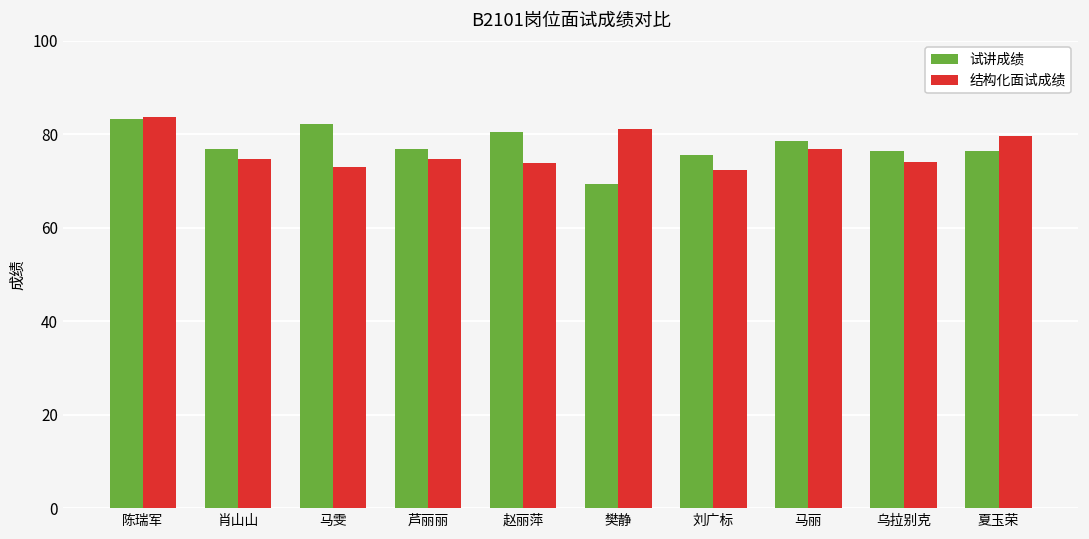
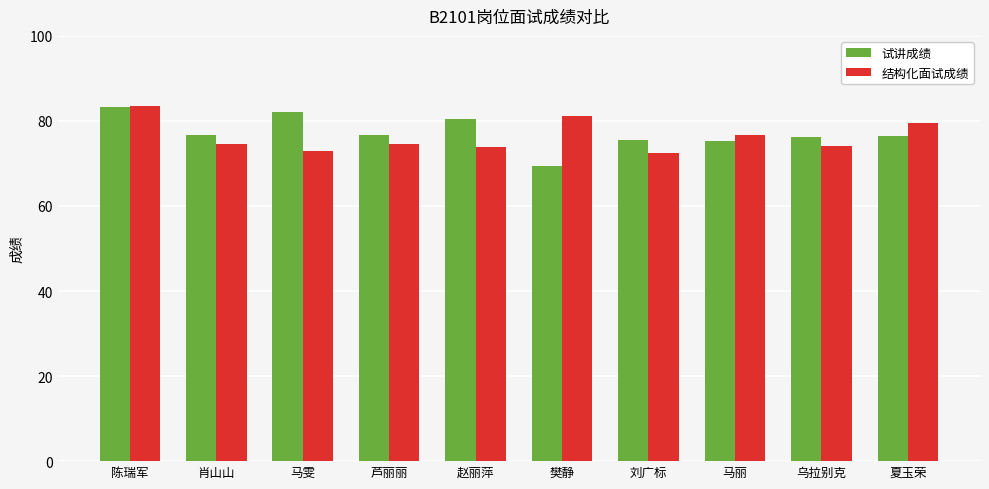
  {
    "试讲成绩": {
      "陈瑞军": 83,
      "肖山山": 77,
      "马雯": 82,
      "芦丽丽": 77,
      "赵丽萍": 80,
      "樊静": 69,
      "刘广标": 76,
-     "马丽": 79,
+     "马丽": 75,
      "乌拉别克": 76,
      "夏玉荣": 76
    },
    "结构化面试成绩": {
      "陈瑞军": 84,
      "肖山山": 75,
      "马雯": 73,
      "芦丽丽": 75,
      "赵丽萍": 74,
      "樊静": 81,
      "刘广标": 72,
      "马丽": 77,
      "乌拉别克": 74,
      "夏玉荣": 80
    }
  }
